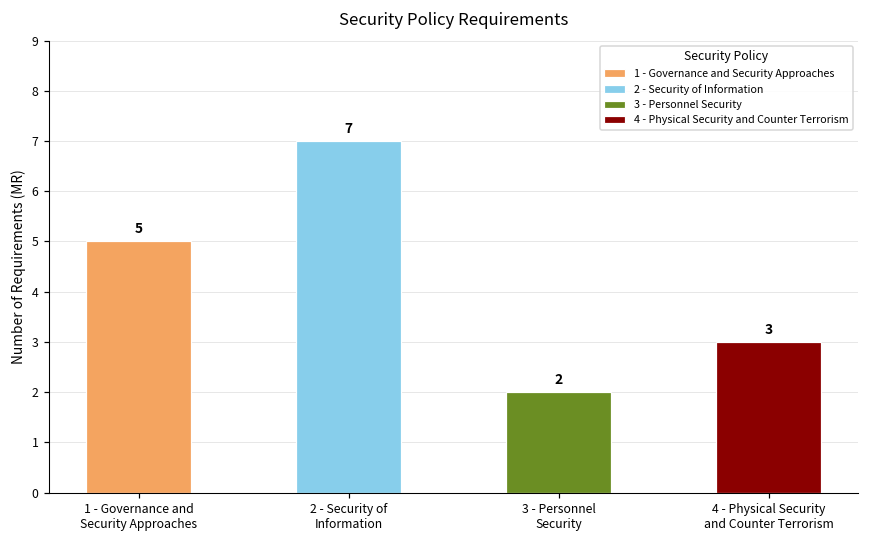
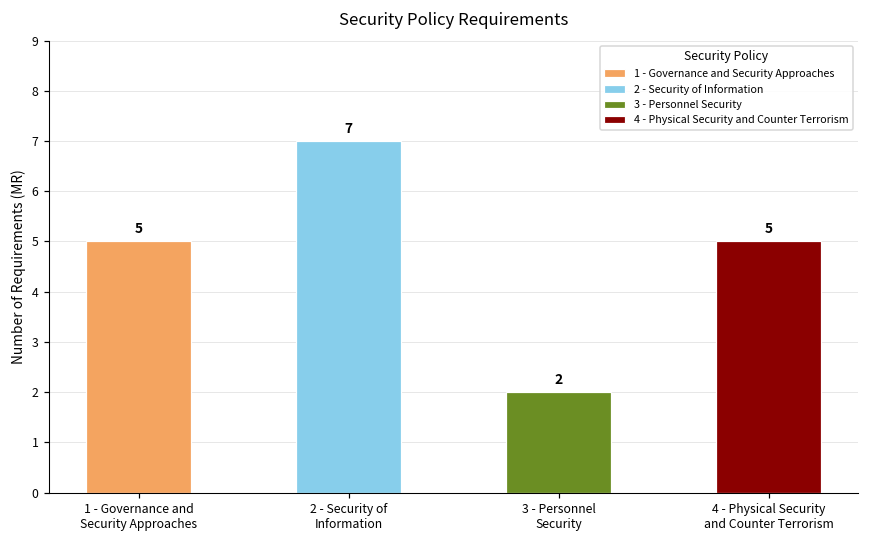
  {
    "1 - Governance and Security Approaches": 5,
    "2 - Security of Information": 7,
    "3 - Personnel Security": 2,
-   "4 - Physical Security and Counter Terrorism": 3
+   "4 - Physical Security and Counter Terrorism": 5
  }
